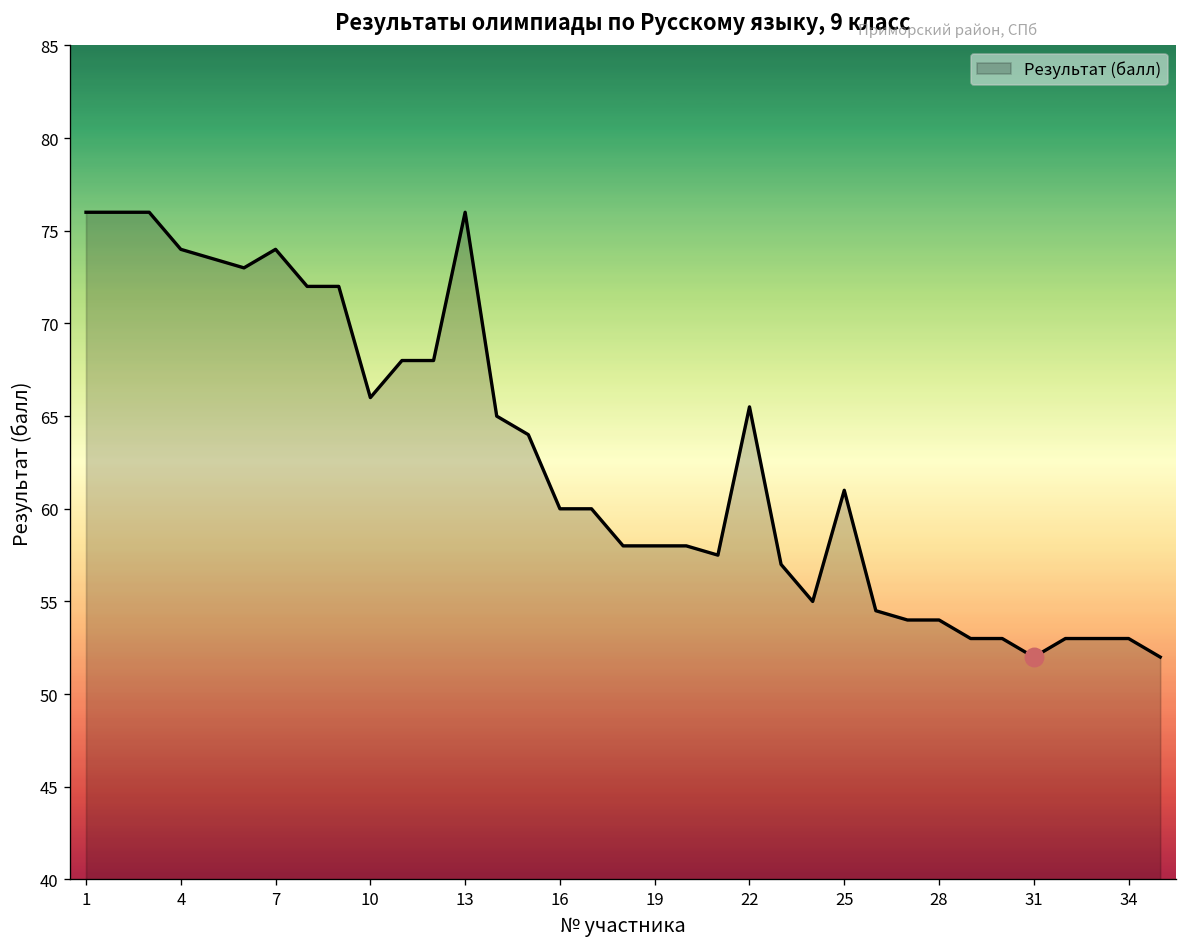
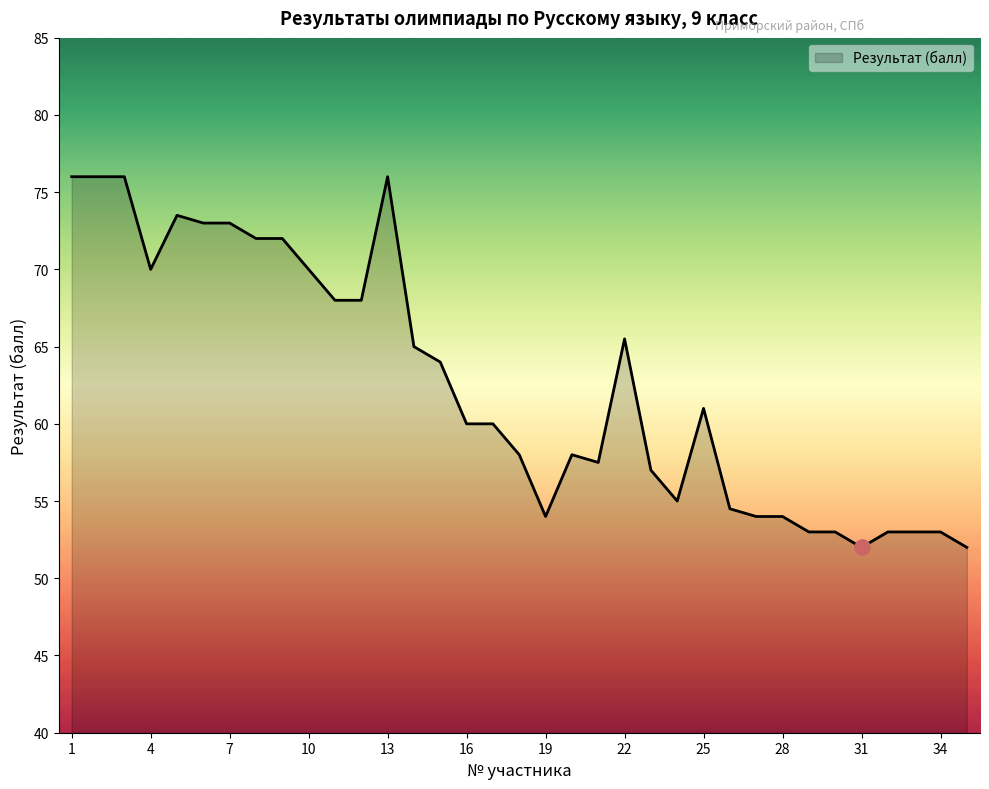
  {
    "Результат (балл)": {
      "1": 76,
-     "4": 74,
-     "7": 74,
-     "10": 66,
+     "4": 70,
+     "7": 73,
+     "10": 70,
      "13": 76,
      "16": 60,
-     "19": 58,
+     "19": 54,
      "22": 65.5,
      "25": 61,
      "28": 54,
      "34": 53
    }
  }
